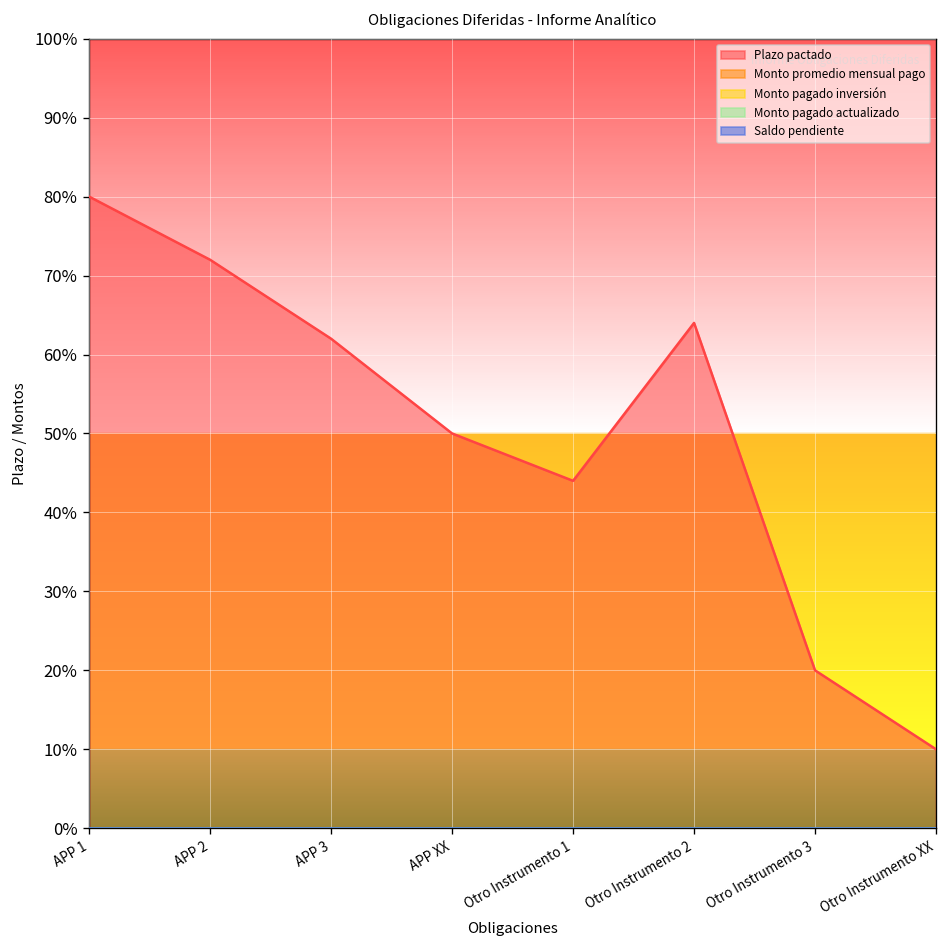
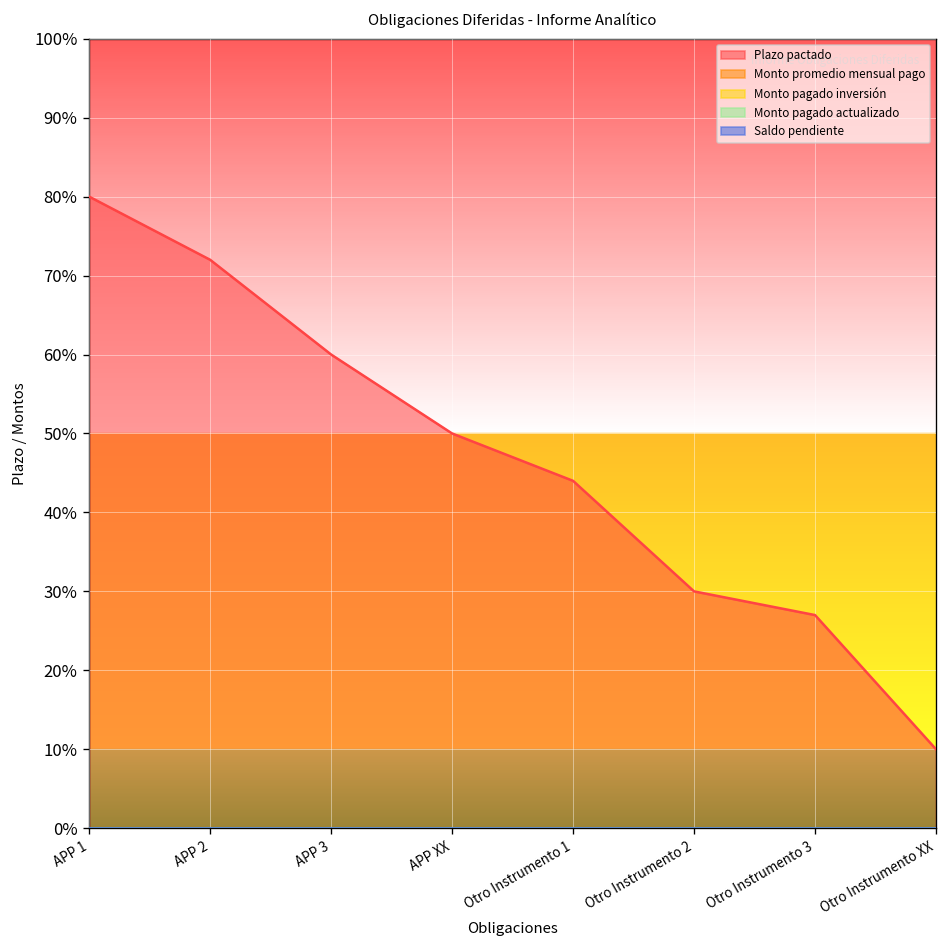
  {
    "Plazo pactado": {
      "APP 1": "80%",
      "APP 2": "72%",
-     "APP 3": "62%",
+     "APP 3": "60%",
      "APP XX": "50%",
      "Otro Instrumento 1": "44%",
-     "Otro Instrumento 2": "64%",
-     "Otro Instrumento 3": "20%",
+     "Otro Instrumento 2": "30%",
+     "Otro Instrumento 3": "27%",
      "Otro Instrumento XX": "10%"
    },
    "Saldo pendiente": {
      "APP 1": "0%",
      "APP 2": "0%",
      "APP 3": "0%",
      "APP XX": "0%",
      "Otro Instrumento 1": "0%",
      "Otro Instrumento 2": "0%",
      "Otro Instrumento 3": "0%",
      "Otro Instrumento XX": "0%"
    }
  }
